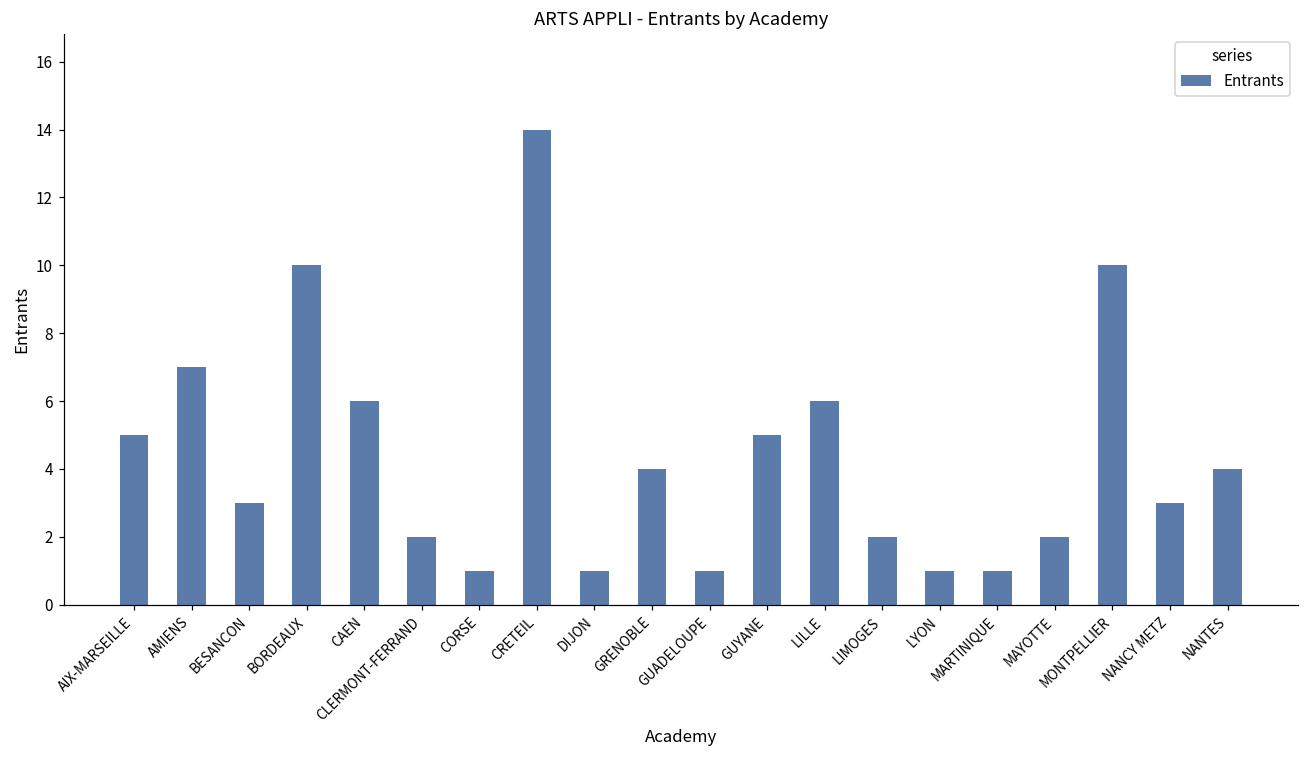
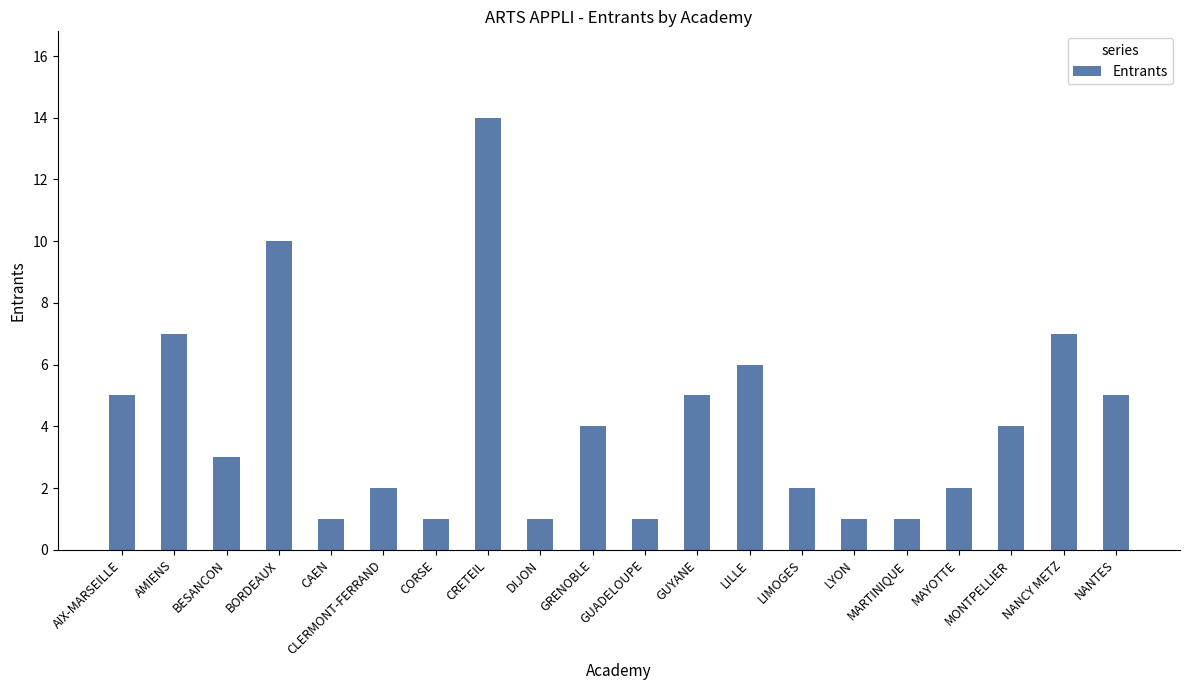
  {
    "AIX-MARSEILLE": 5,
    "AMIENS": 7,
    "BESANCON": 3,
    "BORDEAUX": 10,
-   "CAEN": 6,
+   "CAEN": 1,
    "CLERMONT-FERRAND": 2,
    "CORSE": 1,
    "CRETEIL": 14,
    "DIJON": 1,
    "GRENOBLE": 4,
    "GUADELOUPE": 1,
    "GUYANE": 5,
    "LILLE": 6,
    "LIMOGES": 2,
    "LYON": 1,
    "MARTINIQUE": 1,
    "MAYOTTE": 2,
-   "MONTPELLIER": 10,
-   "NANCY METZ": 3,
-   "NANTES": 4
+   "MONTPELLIER": 4,
+   "NANCY METZ": 7,
+   "NANTES": 5
  }
